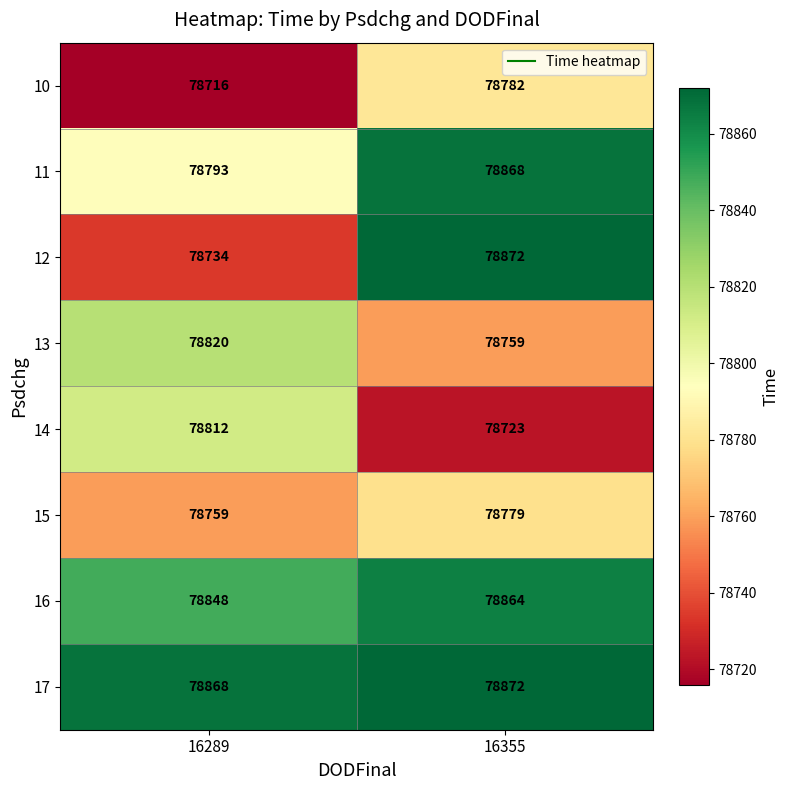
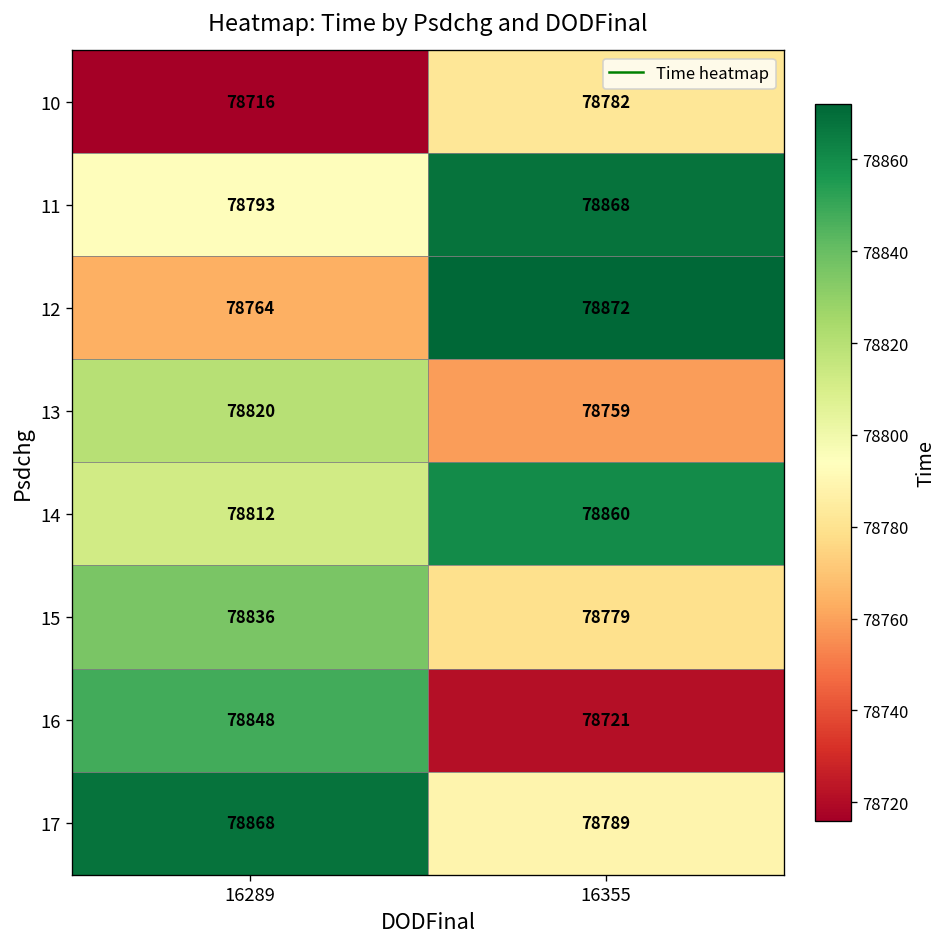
  {
    "10": {
      "16289": 78716,
      "16355": 78782
    },
    "11": {
      "16289": 78793,
      "16355": 78868
    },
    "12": {
-     "16289": 78734,
+     "16289": 78764,
      "16355": 78872
    },
    "13": {
      "16289": 78820,
      "16355": 78759
    },
    "14": {
      "16289": 78812,
-     "16355": 78723
+     "16355": 78860
    },
    "15": {
-     "16289": 78759,
+     "16289": 78836,
      "16355": 78779
    },
    "16": {
      "16289": 78848,
-     "16355": 78864
+     "16355": 78721
    },
    "17": {
      "16289": 78868,
-     "16355": 78872
+     "16355": 78789
    }
  }
